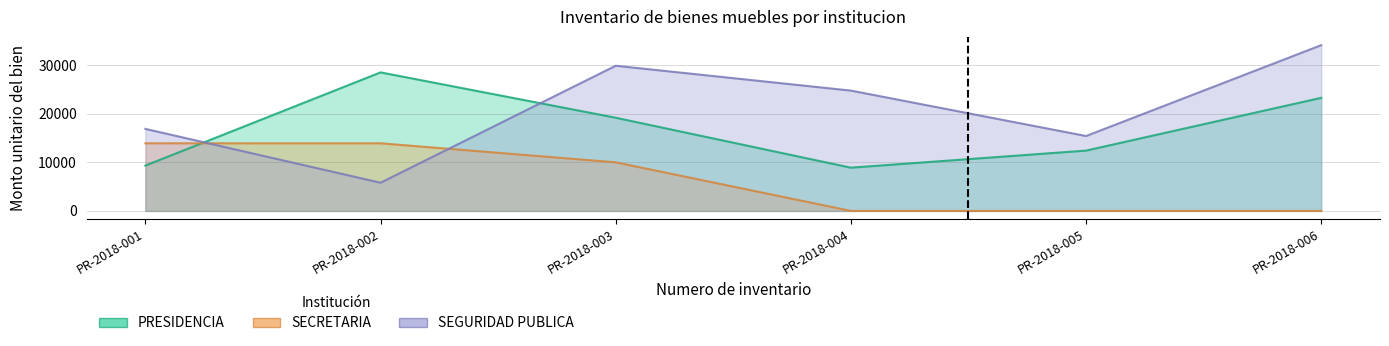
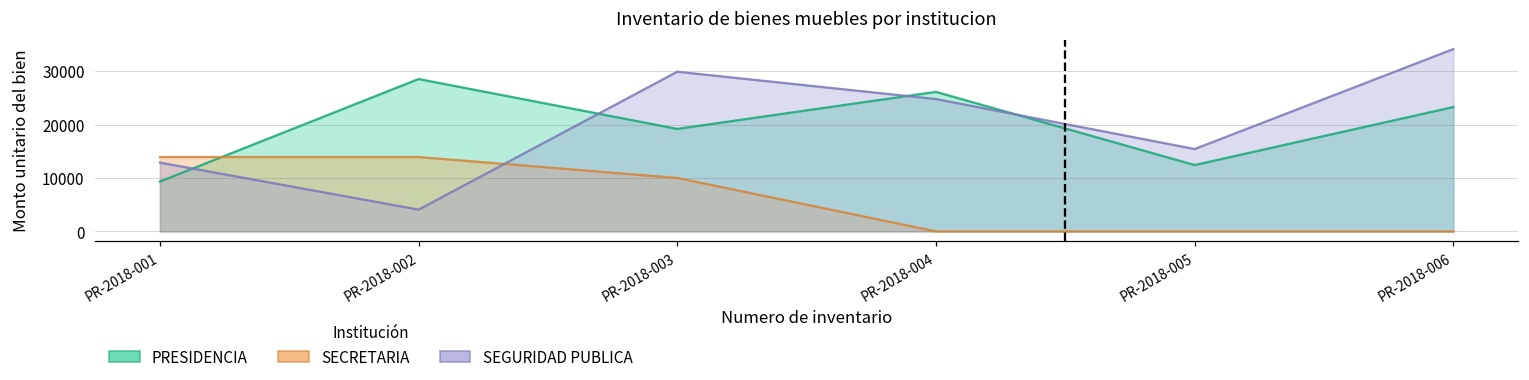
  {
    "PRESIDENCIA": {
      "PR-2018-001": 9000,
      "PR-2018-002": 29000,
      "PR-2018-003": 19000,
-     "PR-2018-004": 9000,
+     "PR-2018-004": 26000,
      "PR-2018-005": 12000,
      "PR-2018-006": 23000
    },
    "SECRETARIA": {
      "PR-2018-001": 14000,
      "PR-2018-002": 14000,
      "PR-2018-003": 10000,
      "PR-2018-004": 0,
      "PR-2018-005": 0,
      "PR-2018-006": 0
    },
    "SEGURIDAD PUBLICA": {
-     "PR-2018-001": 17000,
-     "PR-2018-002": 6000,
+     "PR-2018-001": 13000,
+     "PR-2018-002": 4000,
      "PR-2018-003": 30000,
      "PR-2018-004": 25000,
      "PR-2018-005": 15000,
      "PR-2018-006": 34000
    }
  }
